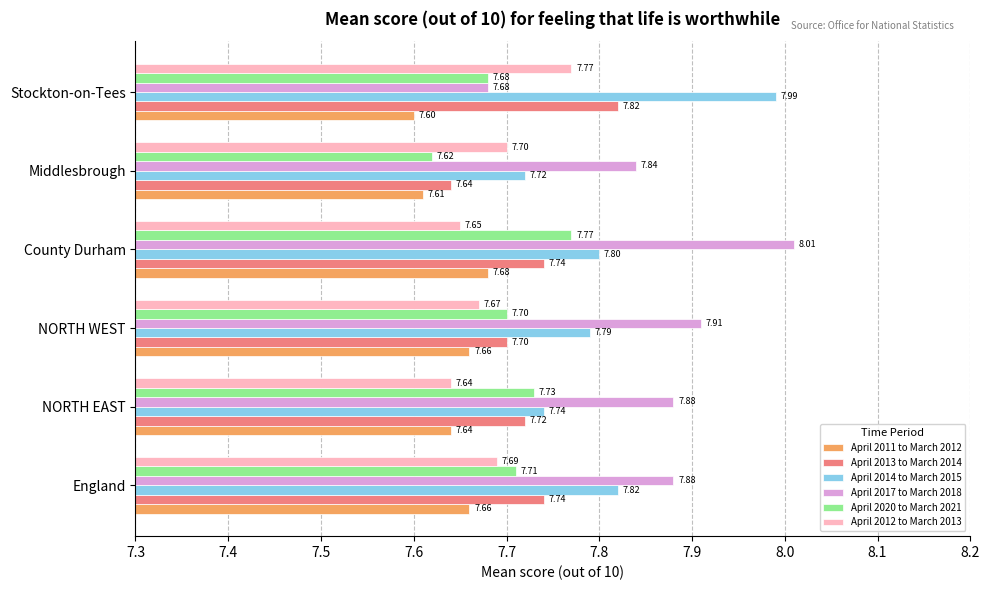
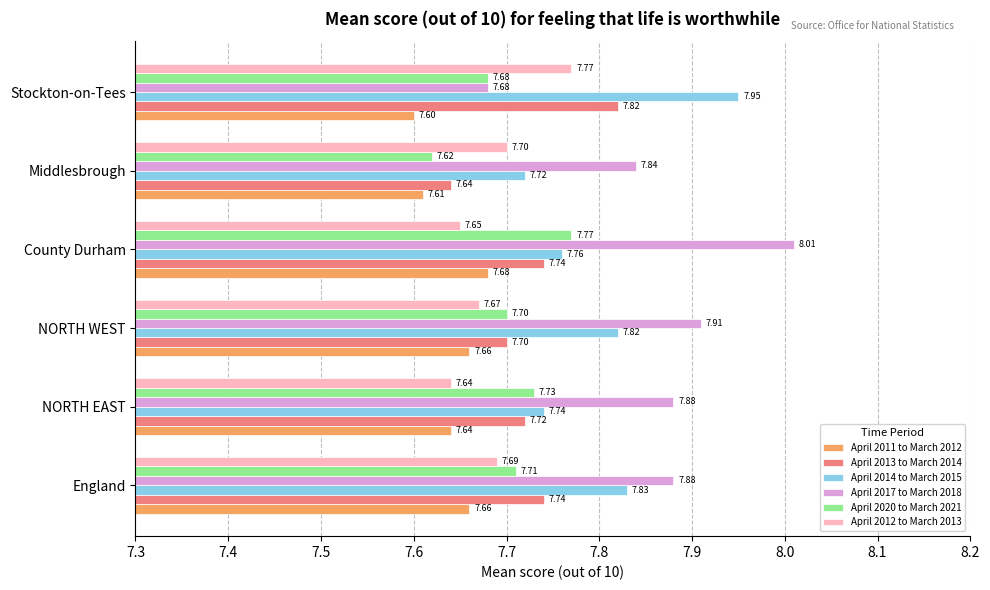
  {
    "April 2014 to March 2015": {
-     "Stockton-on-Tees": 7.99,
+     "Stockton-on-Tees": 7.95,
      "Middlesbrough": 7.72,
-     "County Durham": 7.80,
-     "NORTH WEST": 7.79,
+     "County Durham": 7.76,
+     "NORTH WEST": 7.82,
      "NORTH EAST": 7.74,
-     "England": 7.82
+     "England": 7.83
    },
    "April 2020 to March 2021": {
      "Stockton-on-Tees": 7.68,
      "Middlesbrough": 7.62,
      "County Durham": 7.77,
      "NORTH WEST": 7.70,
      "NORTH EAST": 7.73,
      "England": 7.71
    }
  }
